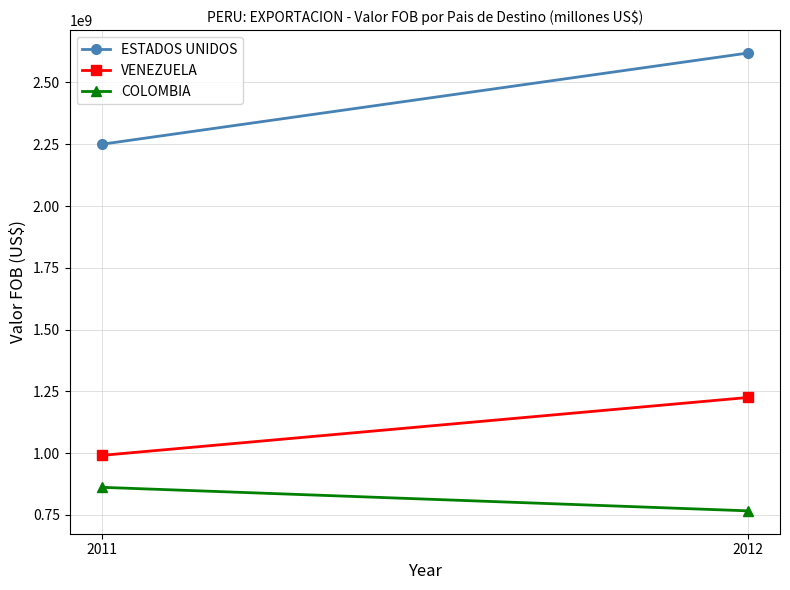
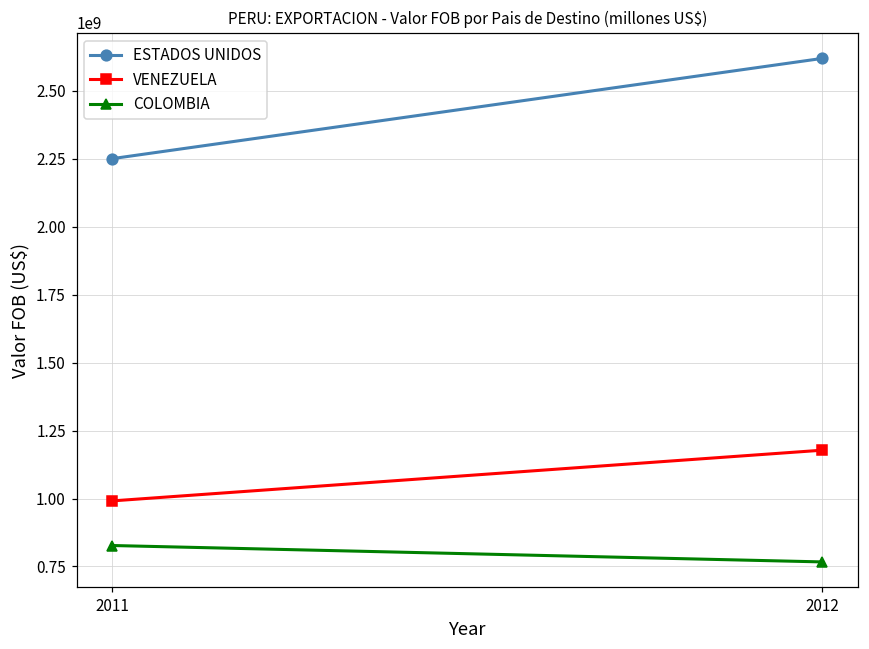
  {
    "ESTADOS UNIDOS": {
      "2011": 2250000000,
      "2012": 2620000000
    },
    "VENEZUELA": {
      "2011": 990000000,
-     "2012": 1230000000
+     "2012": 1180000000
    },
    "COLOMBIA": {
-     "2011": 860000000,
+     "2011": 830000000,
      "2012": 770000000
    }
  }
